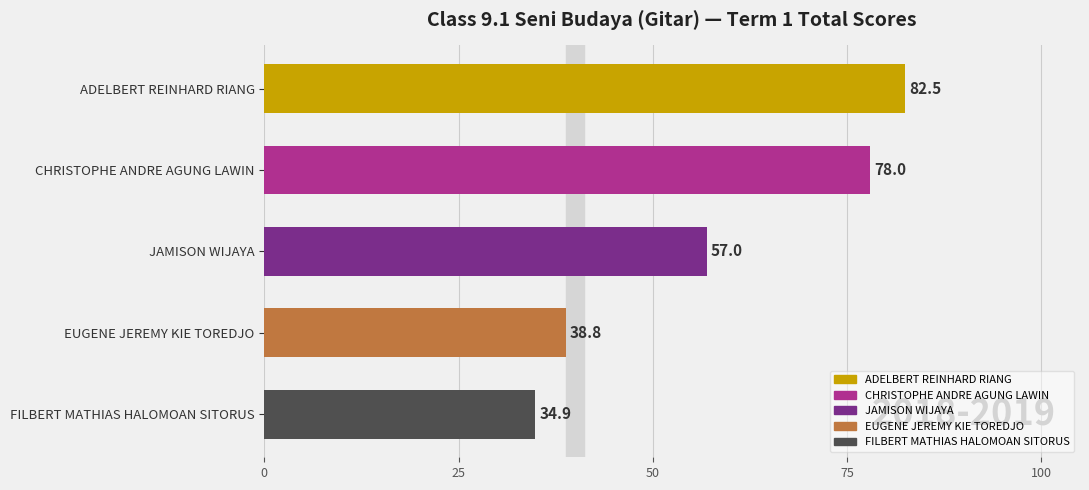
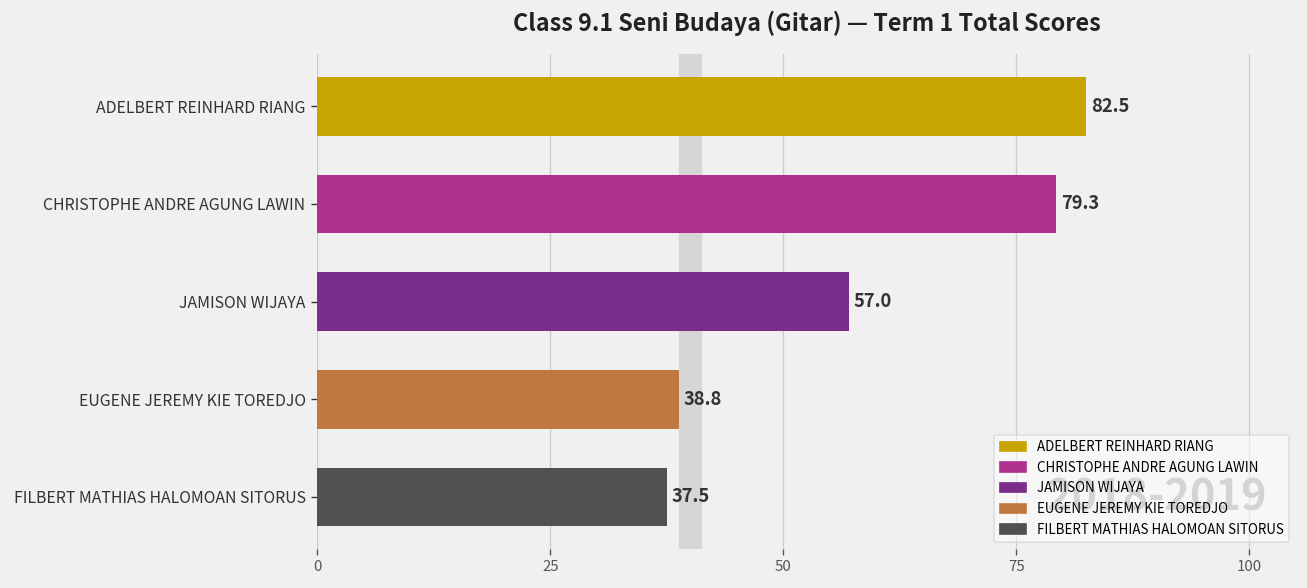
  {
    "ADELBERT REINHARD RIANG": 82.5,
-   "CHRISTOPHE ANDRE AGUNG LAWIN": 78.0,
+   "CHRISTOPHE ANDRE AGUNG LAWIN": 79.3,
    "JAMISON WIJAYA": 57.0,
    "EUGENE JEREMY KIE TOREDJO": 38.8,
-   "FILBERT MATHIAS HALOMOAN SITORUS": 34.9
+   "FILBERT MATHIAS HALOMOAN SITORUS": 37.5
  }
